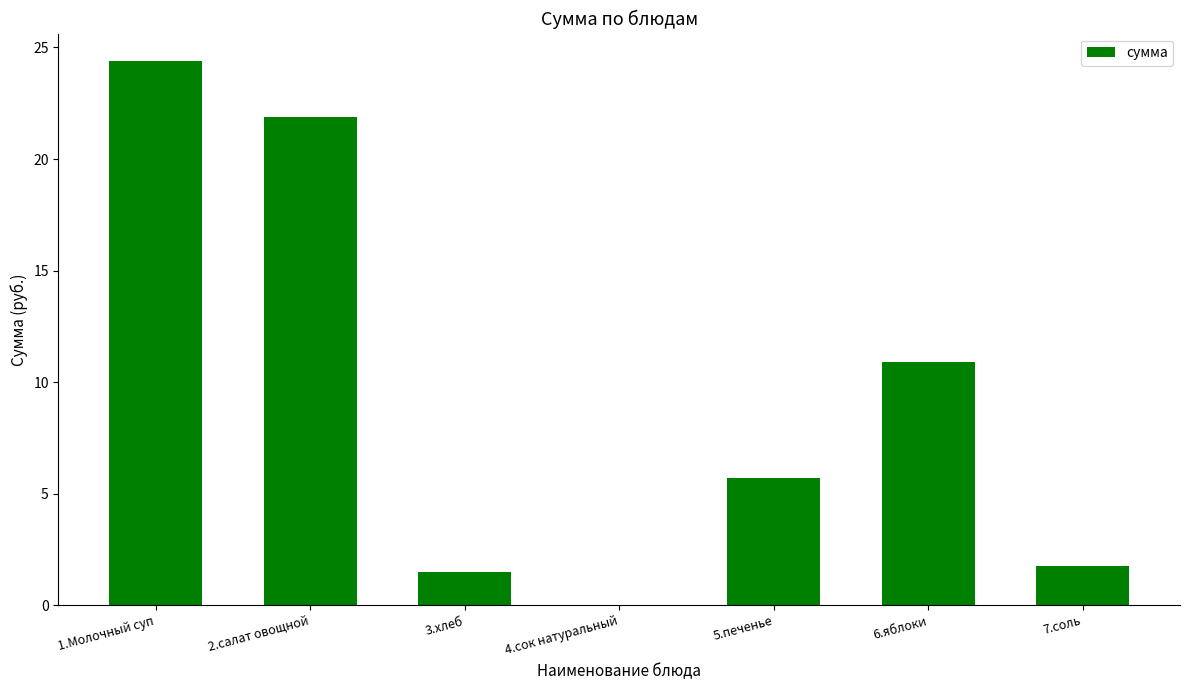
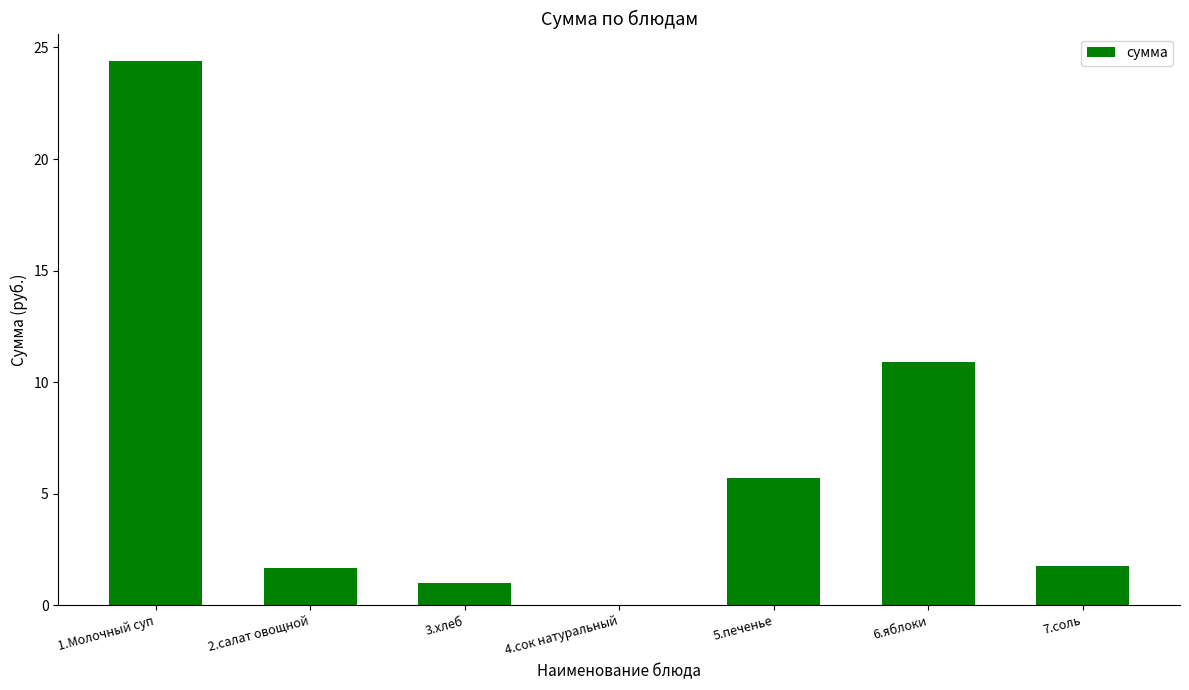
  {
    "1.Молочный суп": 24.4,
-   "2.салат овощной": 21.9,
-   "3.хлеб": 1.5,
+   "2.салат овощной": 1.6,
+   "3.хлеб": 1.0,
    "5.печенье": 5.7,
    "6.яблоки": 10.9,
    "7.соль": 1.8
  }
